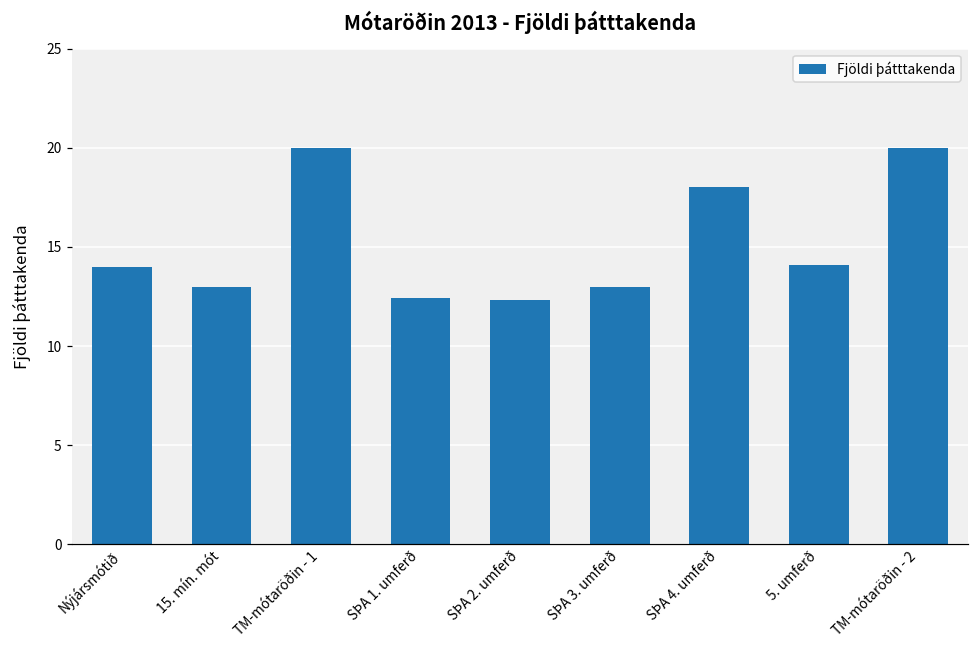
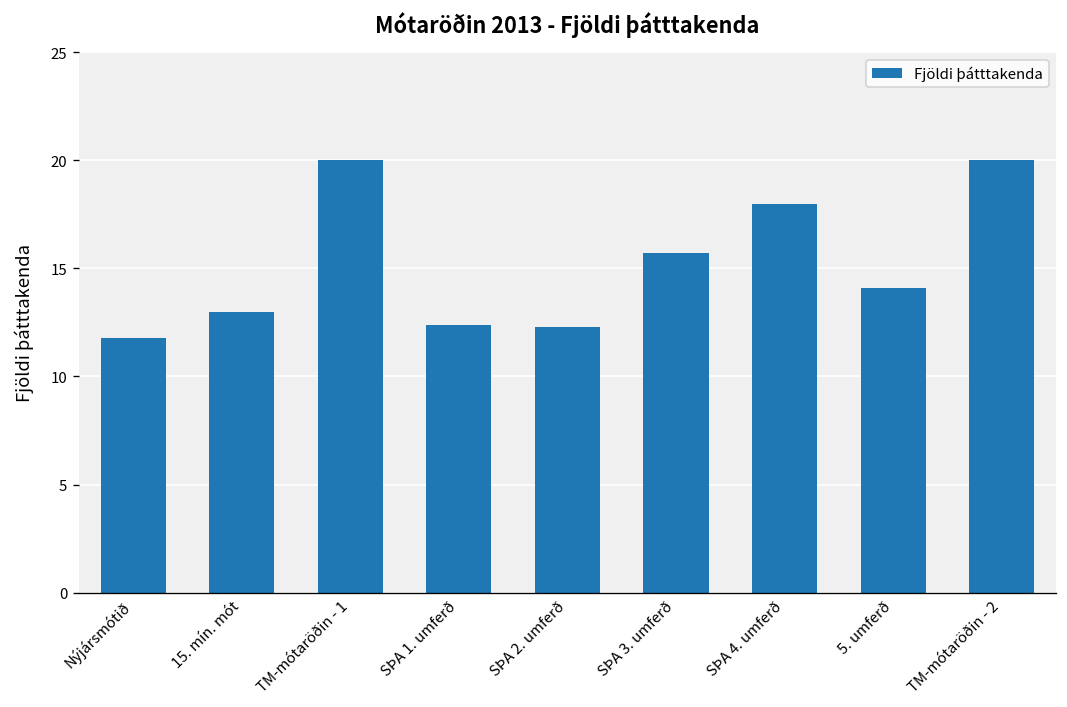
  {
-   "Nýjársmótið": 14.0,
+   "Nýjársmótið": 11.8,
    "15. mín. mót": 13.0,
    "TM-mótaröðin - 1": 20.0,
    "SÞA 1. umferð": 12.4,
    "SÞA 2. umferð": 12.3,
-   "SÞA 3. umferð": 13.0,
+   "SÞA 3. umferð": 15.7,
    "SÞA 4. umferð": 18.0,
    "5. umferð": 14.1,
    "TM-mótaröðin - 2": 20.0
  }
